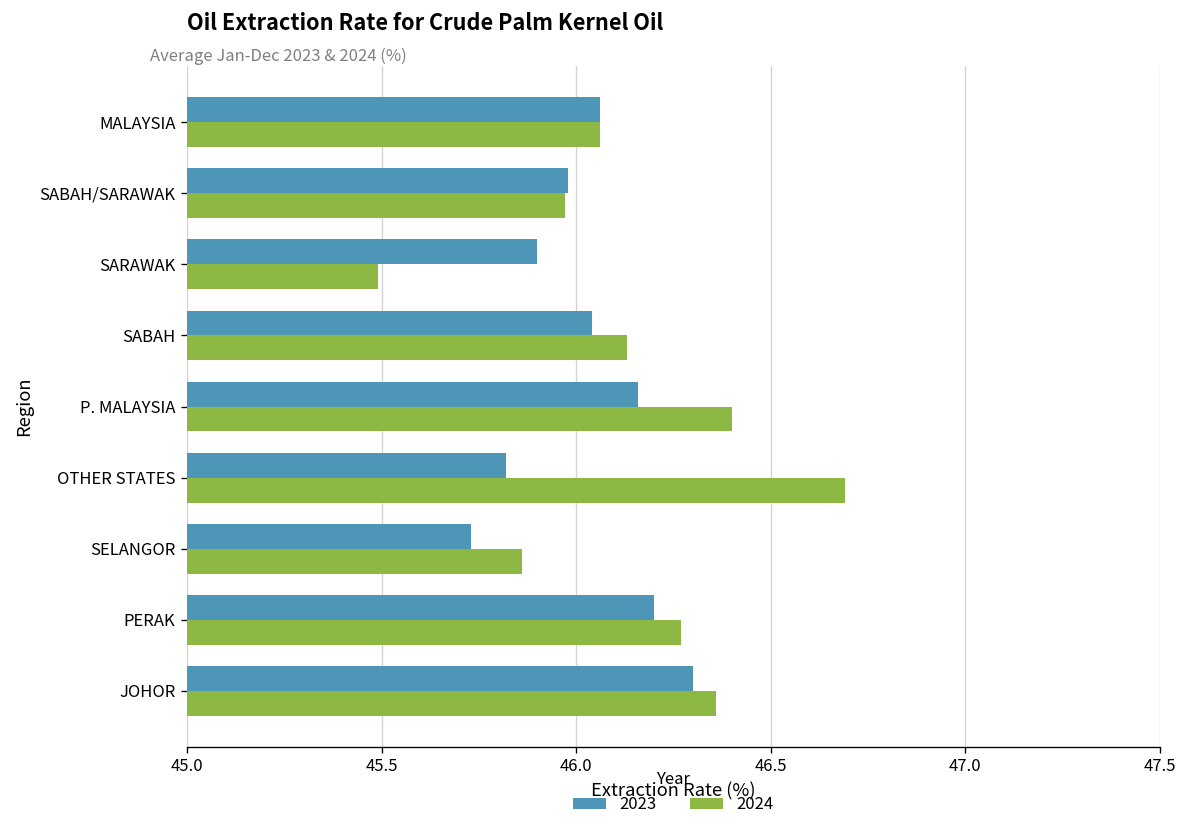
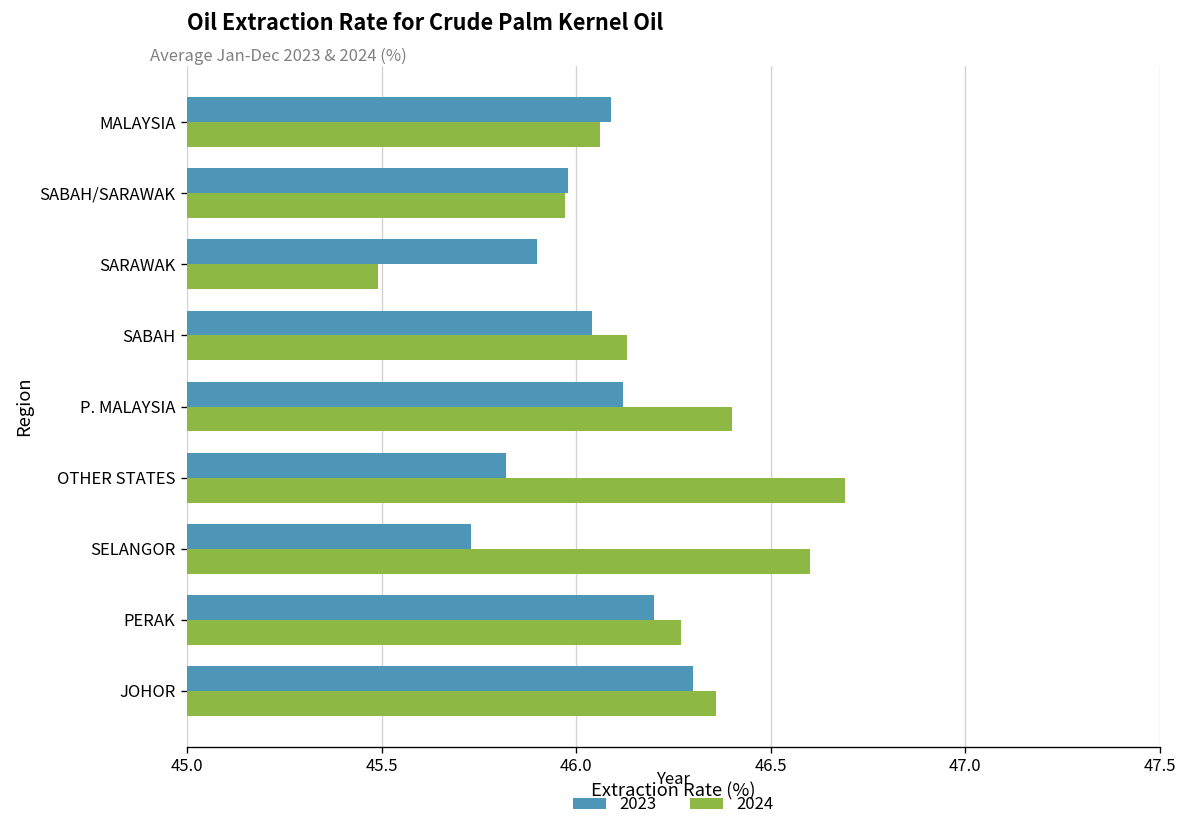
  {
    "2023": {
-     "MALAYSIA": 46.06,
+     "MALAYSIA": 46.09,
      "SABAH/SARAWAK": 45.98,
      "SARAWAK": 45.90,
      "SABAH": 46.04,
-     "P. MALAYSIA": 46.16,
+     "P. MALAYSIA": 46.12,
      "OTHER STATES": 45.82,
      "SELANGOR": 45.73,
      "PERAK": 46.20,
      "JOHOR": 46.30
    },
    "2024": {
      "MALAYSIA": 46.06,
      "SABAH/SARAWAK": 45.97,
      "SARAWAK": 45.49,
      "SABAH": 46.13,
      "P. MALAYSIA": 46.40,
      "OTHER STATES": 46.69,
-     "SELANGOR": 45.86,
+     "SELANGOR": 46.60,
      "PERAK": 46.27,
      "JOHOR": 46.36
    }
  }
